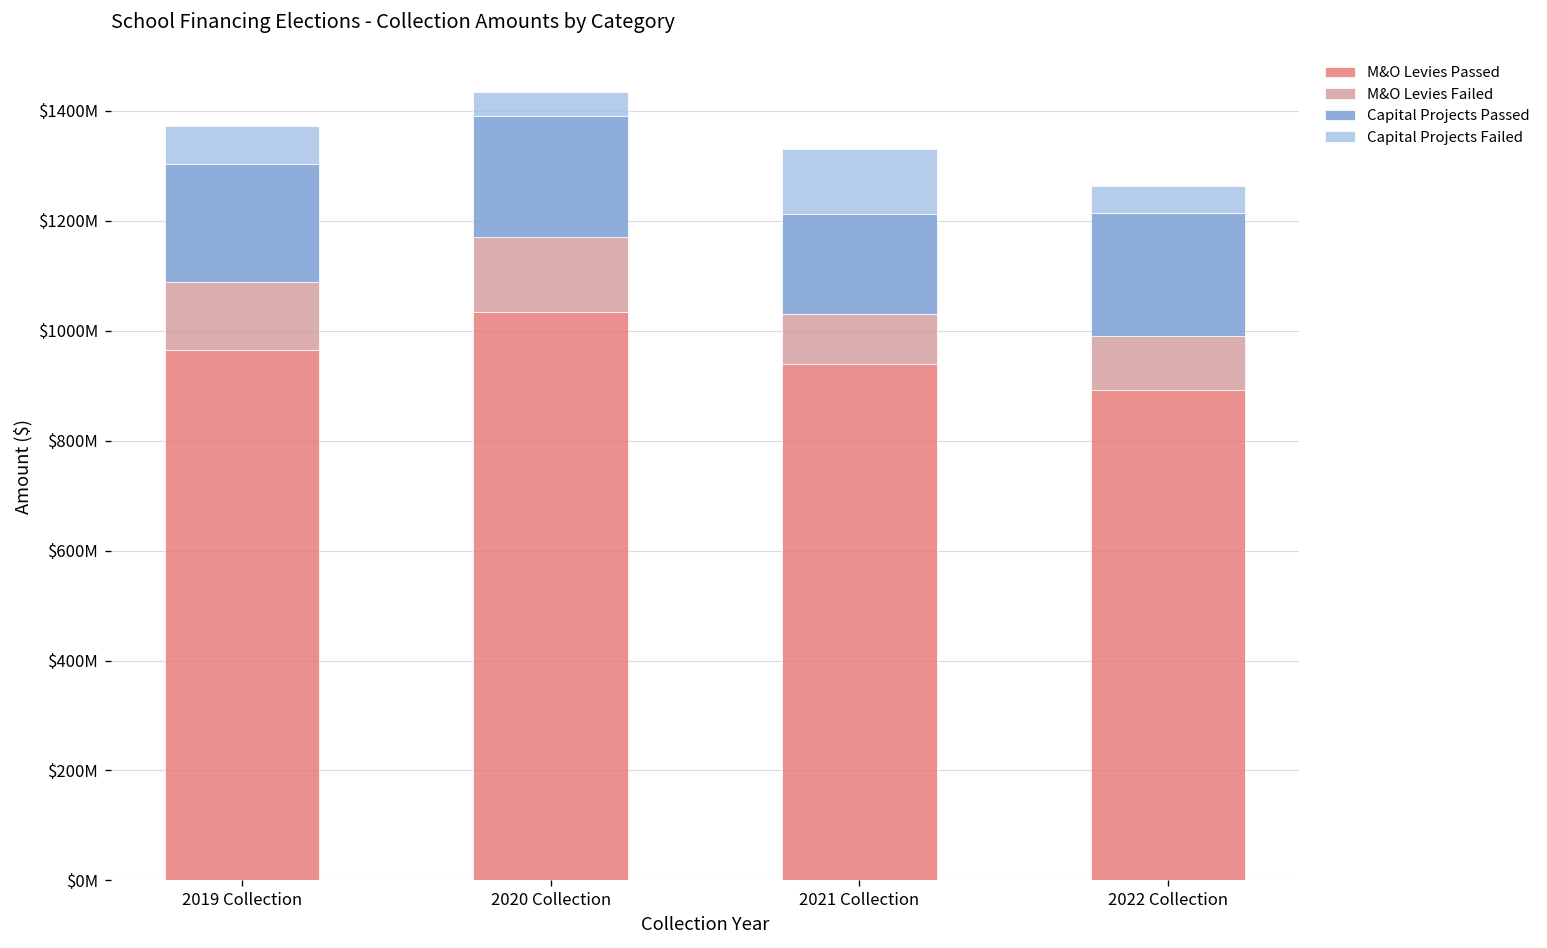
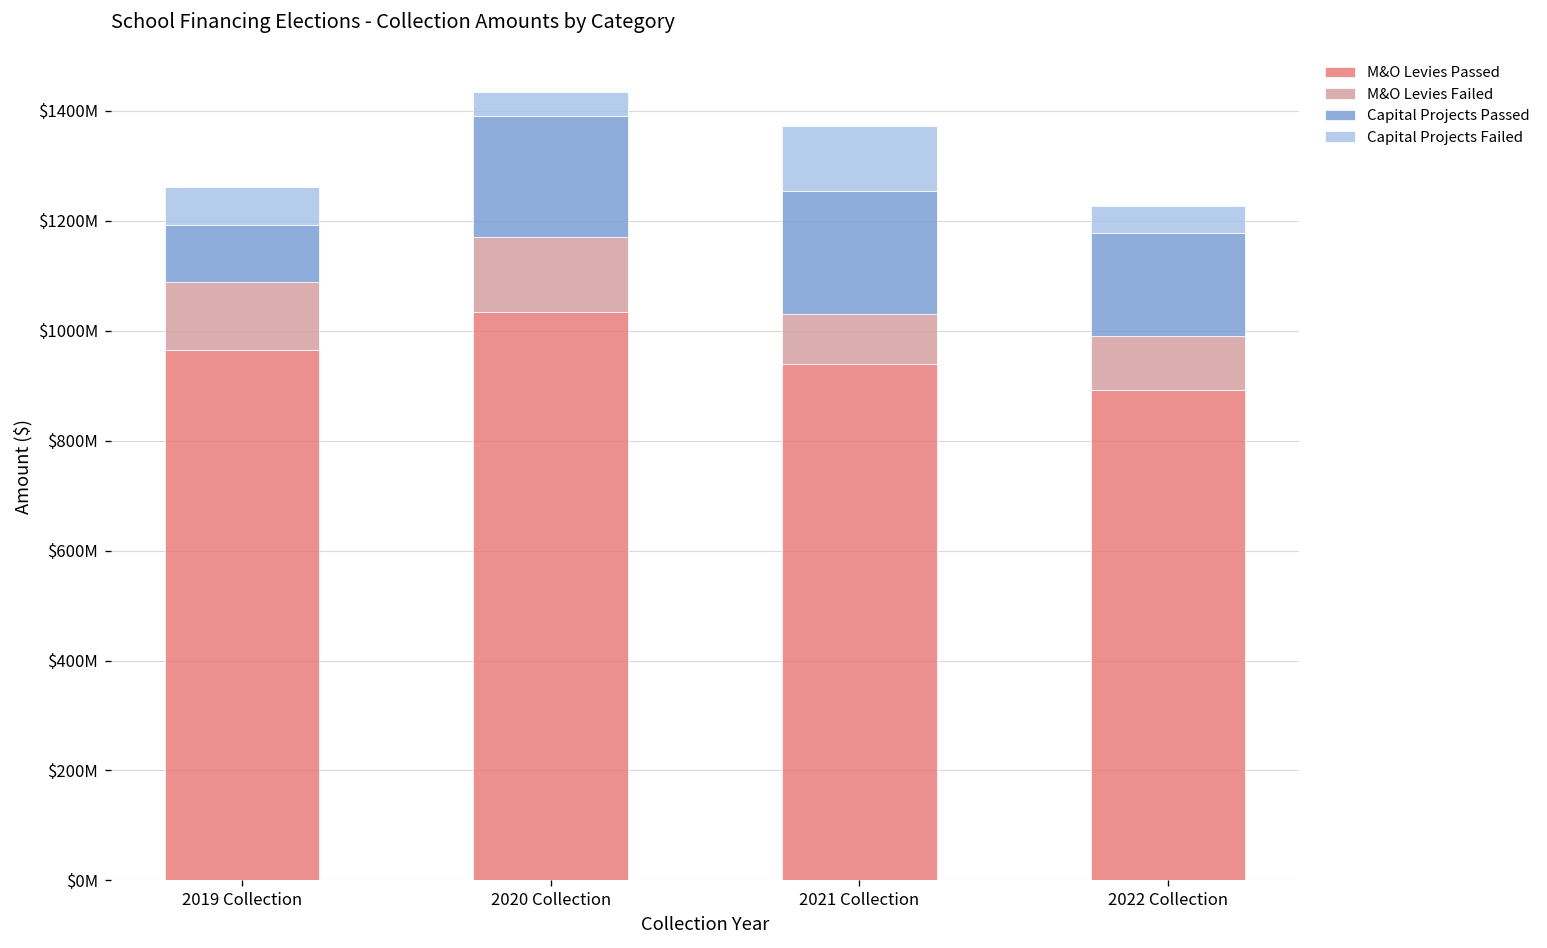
  {
    "Capital Projects Passed": {
-     "2019 Collection": "$210000000",
+     "2019 Collection": "$100000000",
      "2020 Collection": "$220000000",
-     "2021 Collection": "$180000000",
-     "2022 Collection": "$230000000"
+     "2021 Collection": "$220000000",
+     "2022 Collection": "$190000000"
    },
    "Capital Projects Failed": {
      "2019 Collection": "$70000000",
      "2020 Collection": "$40000000",
      "2021 Collection": "$120000000",
      "2022 Collection": "$50000000"
    }
  }
